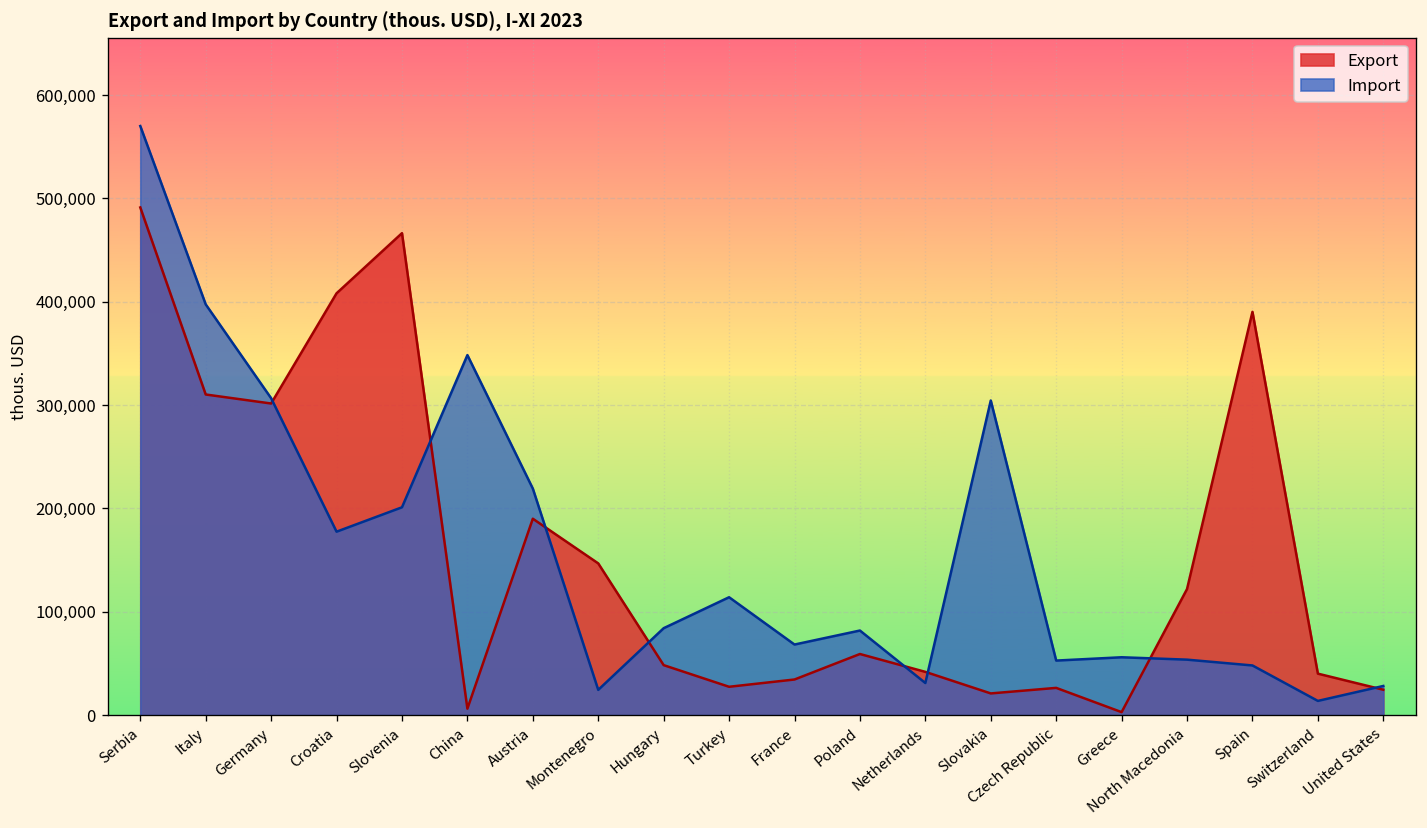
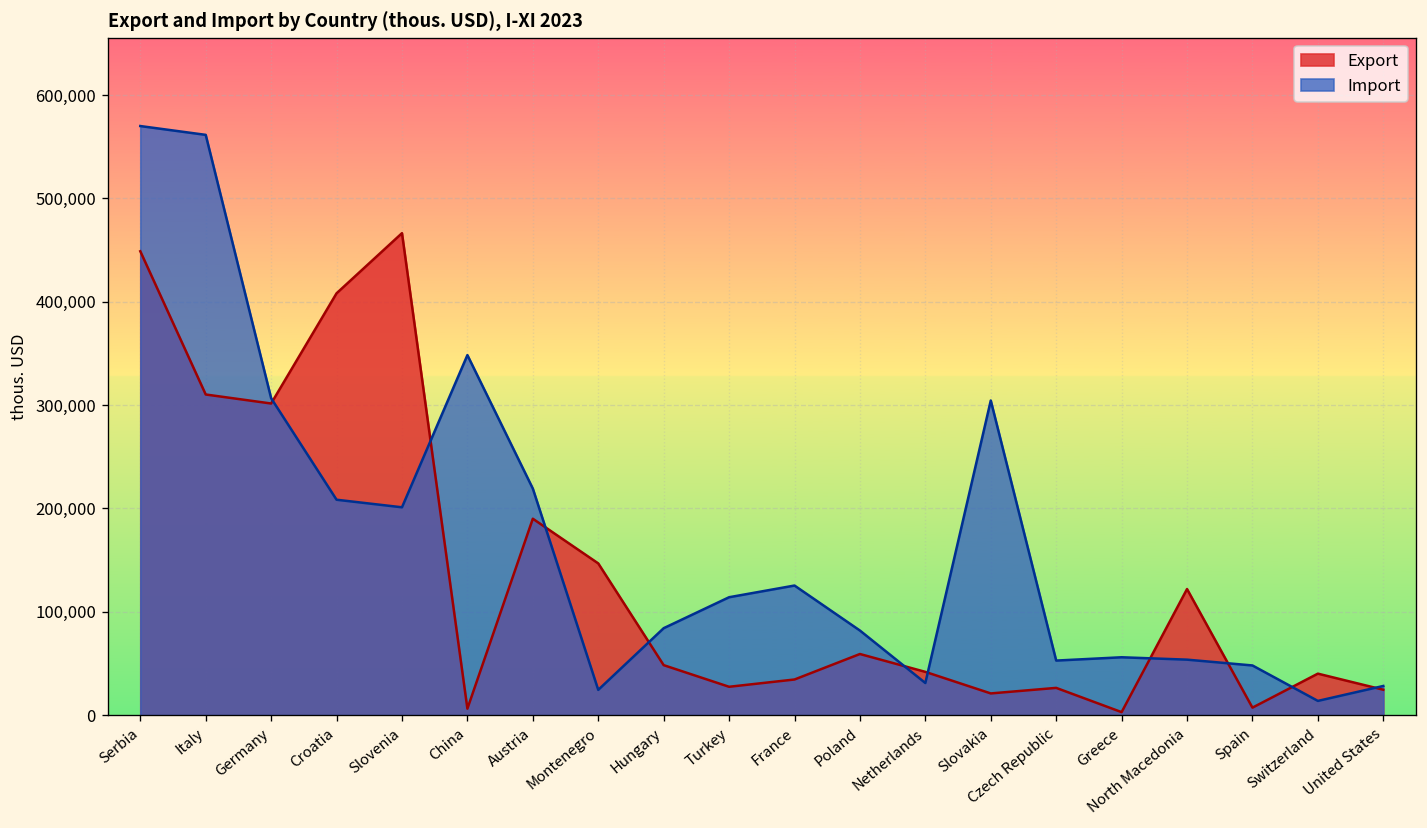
  {
    "Export": {
-     "Serbia": "490,000",
+     "Serbia": "450,000",
      "Italy": "310,000",
      "Germany": "300,000",
      "Croatia": "410,000",
      "Slovenia": "470,000",
      "China": "10,000",
      "Austria": "190,000",
      "Montenegro": "150,000",
      "Hungary": "50,000",
      "Turkey": "30,000",
      "France": "30,000",
      "Poland": "60,000",
      "Netherlands": "40,000",
      "Slovakia": "20,000",
      "Czech Republic": "30,000",
      "Greece": "0",
      "North Macedonia": "120,000",
-     "Spain": "390,000",
+     "Spain": "10,000",
      "Switzerland": "40,000",
      "United States": "20,000"
    },
    "Import": {
      "Serbia": "570,000",
-     "Italy": "400,000",
+     "Italy": "560,000",
      "Germany": "310,000",
-     "Croatia": "180,000",
+     "Croatia": "210,000",
      "Slovenia": "200,000",
      "China": "350,000",
      "Austria": "220,000",
      "Montenegro": "20,000",
      "Hungary": "80,000",
      "Turkey": "110,000",
-     "France": "70,000",
+     "France": "130,000",
      "Poland": "80,000",
      "Netherlands": "30,000",
      "Slovakia": "300,000",
      "Czech Republic": "50,000",
      "Greece": "60,000",
      "North Macedonia": "50,000",
      "Spain": "50,000",
      "Switzerland": "10,000",
      "United States": "30,000"
    }
  }
